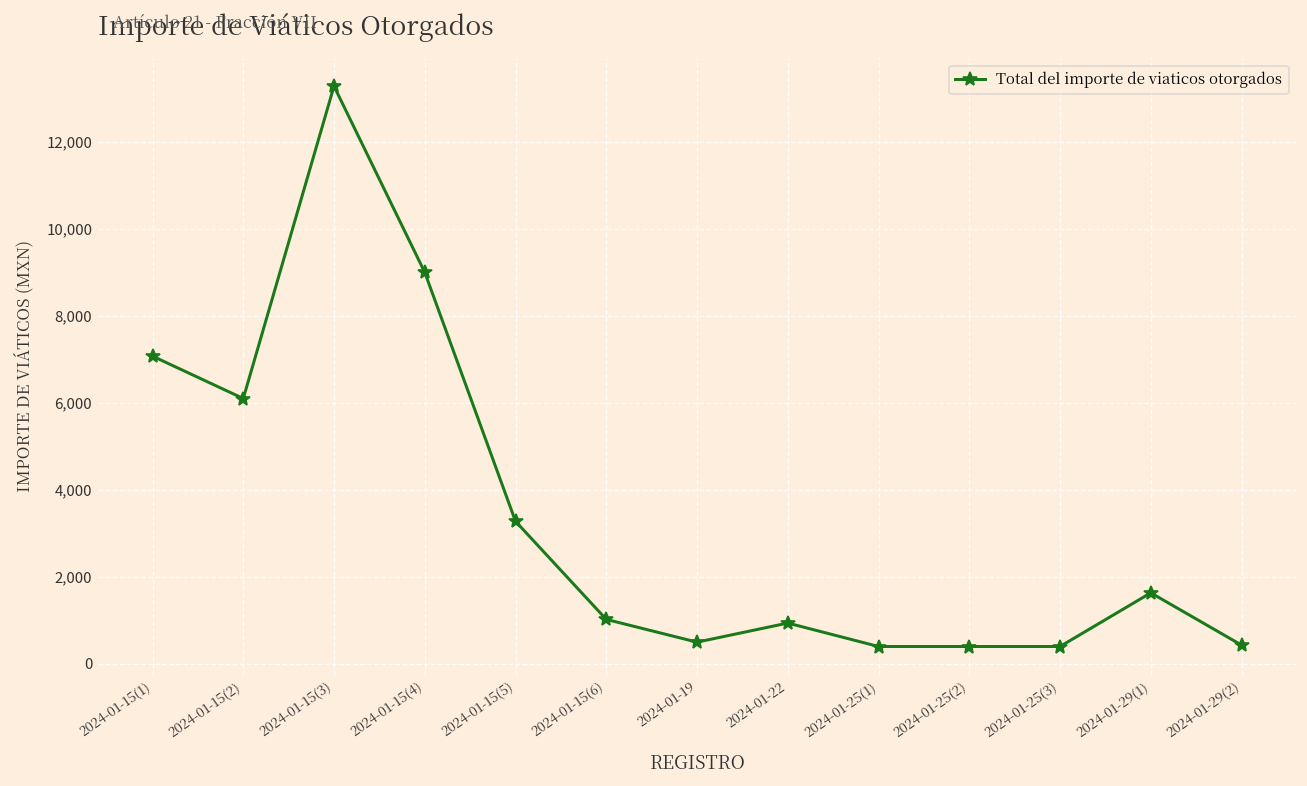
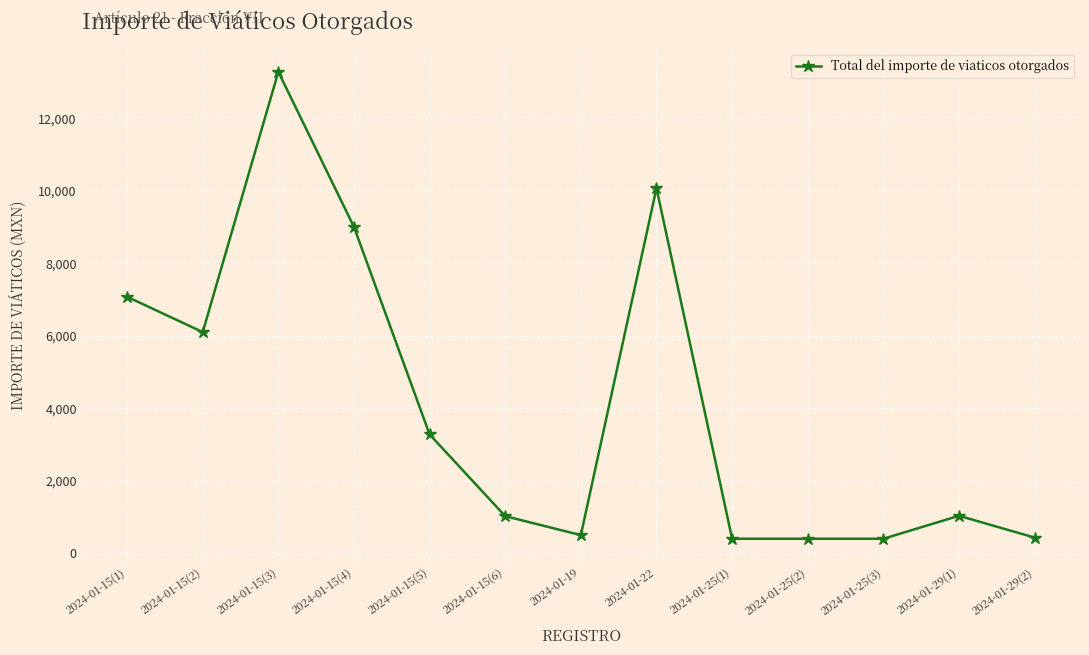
  {
    "2024-01-15(1)": "7,100",
    "2024-01-15(2)": "6,100",
    "2024-01-15(3)": "13,300",
    "2024-01-15(4)": "9,000",
    "2024-01-15(5)": "3,300",
    "2024-01-15(6)": "1,000",
    "2024-01-19": "500",
-   "2024-01-22": "900",
+   "2024-01-22": "10,100",
    "2024-01-25(1)": "400",
    "2024-01-25(2)": "400",
    "2024-01-25(3)": "400",
-   "2024-01-29(1)": "1,600",
+   "2024-01-29(1)": "1,000",
    "2024-01-29(2)": "400"
  }
